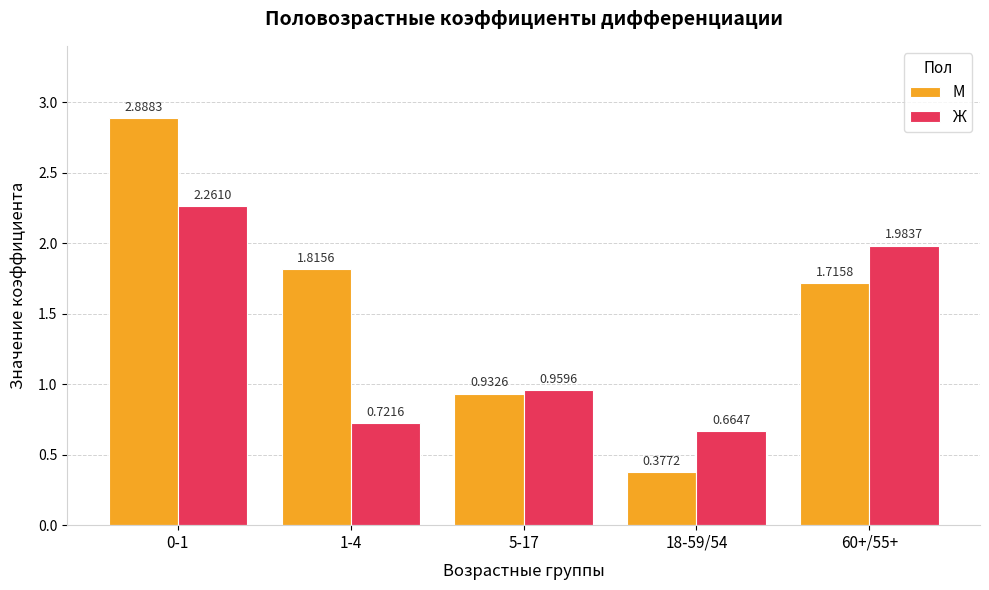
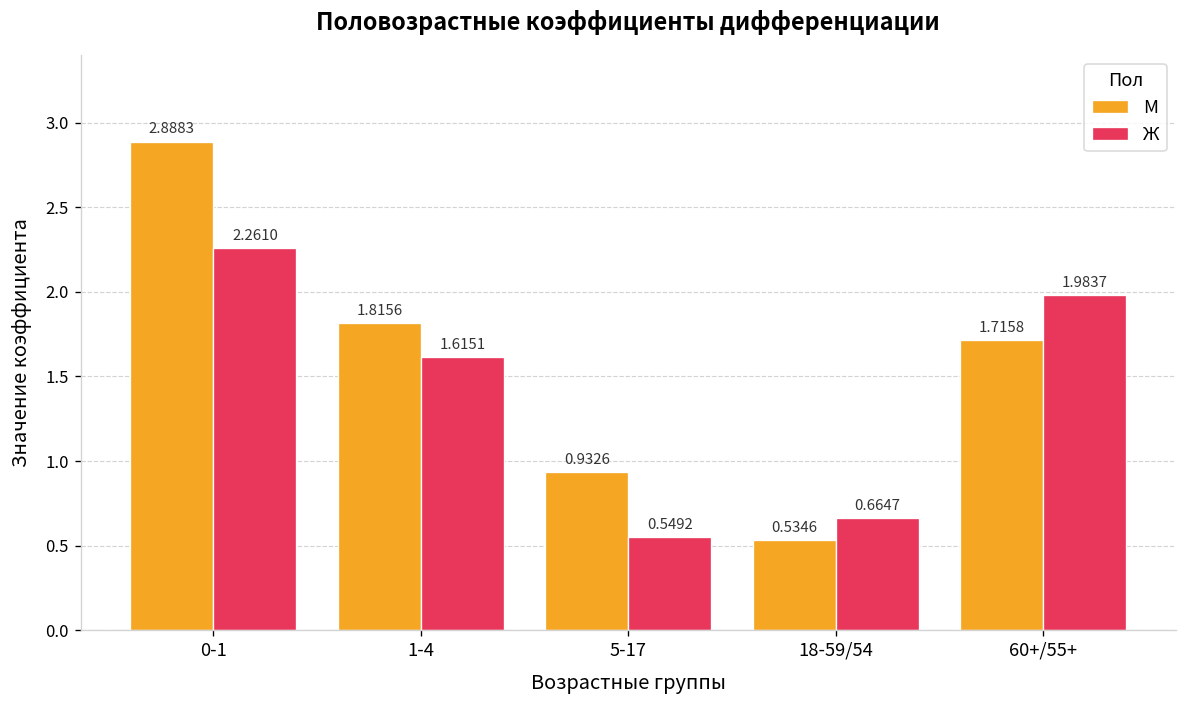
  {
    "М": {
      "0-1": 2.8883,
      "1-4": 1.8156,
      "5-17": 0.9326,
-     "18-59/54": 0.3772,
+     "18-59/54": 0.5346,
      "60+/55+": 1.7158
    },
    "Ж": {
      "0-1": 2.2610,
-     "1-4": 0.7216,
-     "5-17": 0.9596,
+     "1-4": 1.6151,
+     "5-17": 0.5492,
      "18-59/54": 0.6647,
      "60+/55+": 1.9837
    }
  }
